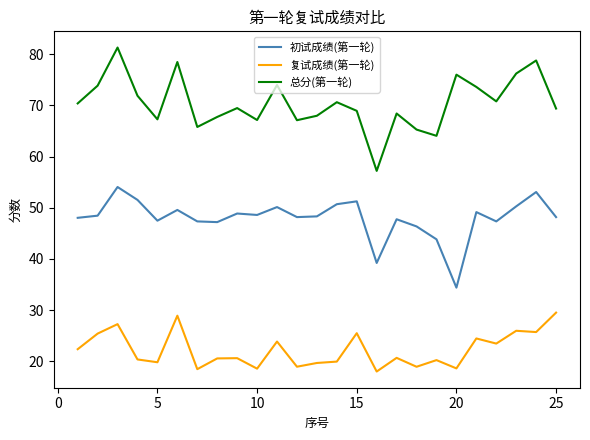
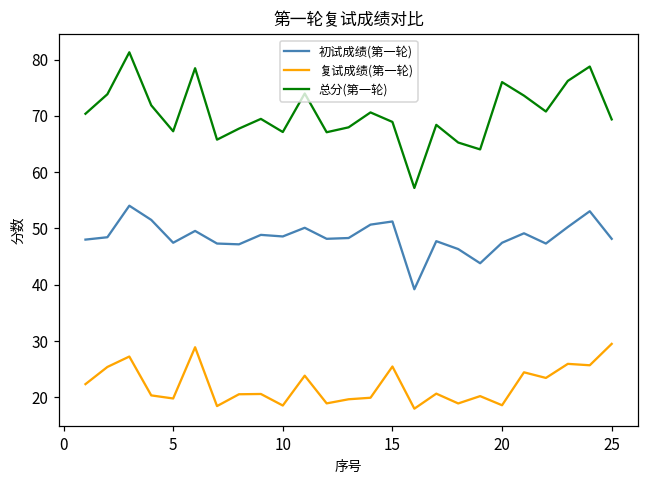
  {
    "初试成绩(第一轮)": {
      "5": 47,
      "10": 49,
      "15": 51,
-     "20": 34,
+     "20": 47,
      "25": 48
    },
    "复试成绩(第一轮)": {
      "5": 20,
      "10": 19,
      "15": 25,
      "20": 19,
      "25": 30
    },
    "总分(第一轮)": {
      "5": 67,
      "10": 67,
      "15": 69,
      "20": 76,
      "25": 69
    }
  }
